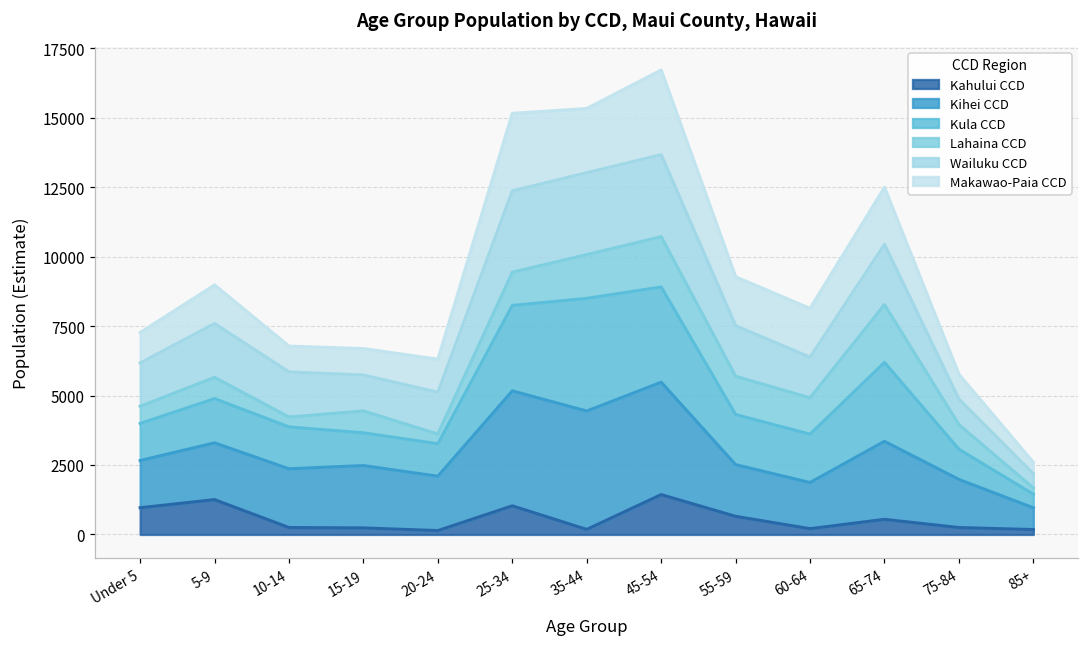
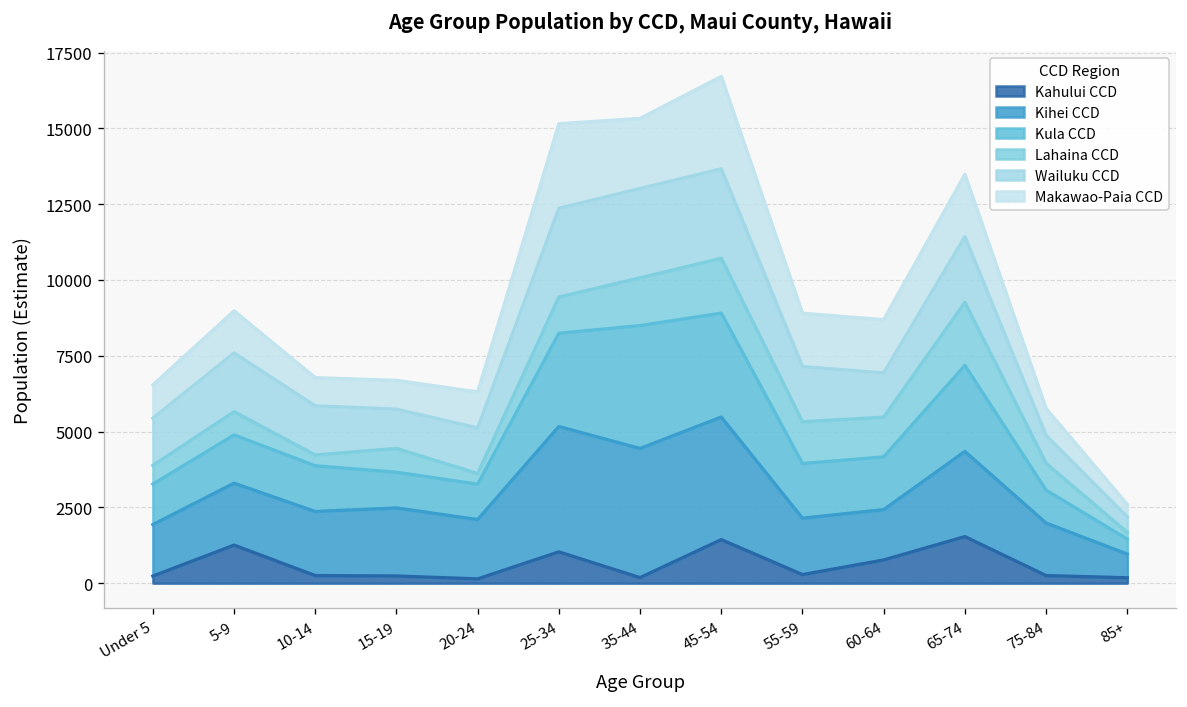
  {
    "Kahului CCD": {
-     "Under 5": 1000,
+     "Under 5": 200,
      "5-9": 1300,
      "10-14": 300,
      "15-19": 200,
      "20-24": 100,
      "25-34": 1000,
      "35-44": 200,
      "45-54": 1400,
-     "55-59": 700,
-     "60-64": 200,
-     "65-74": 500,
+     "55-59": 300,
+     "60-64": 800,
+     "65-74": 1500,
      "75-84": 300,
      "85+": 200
    }
  }
